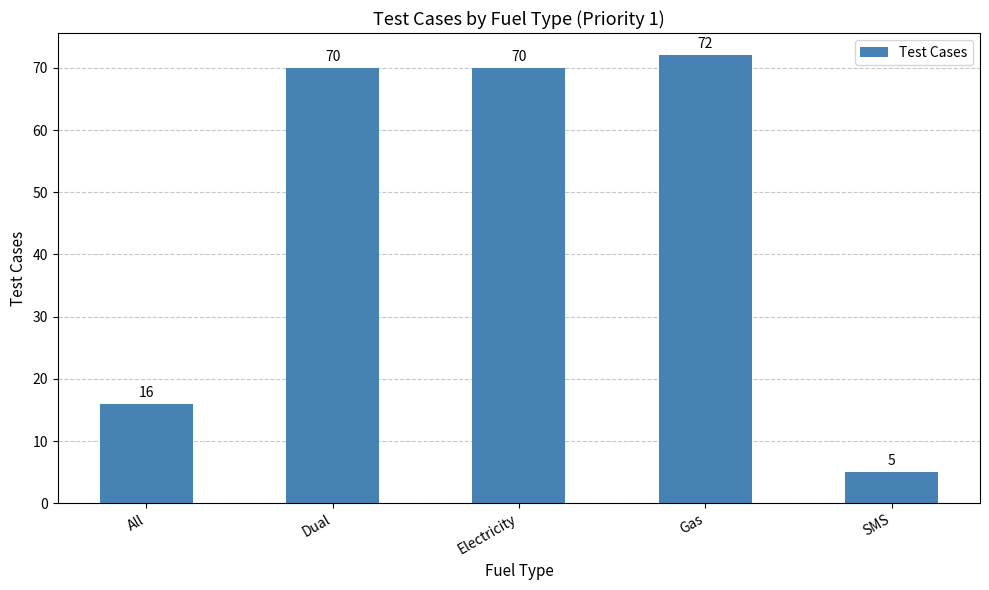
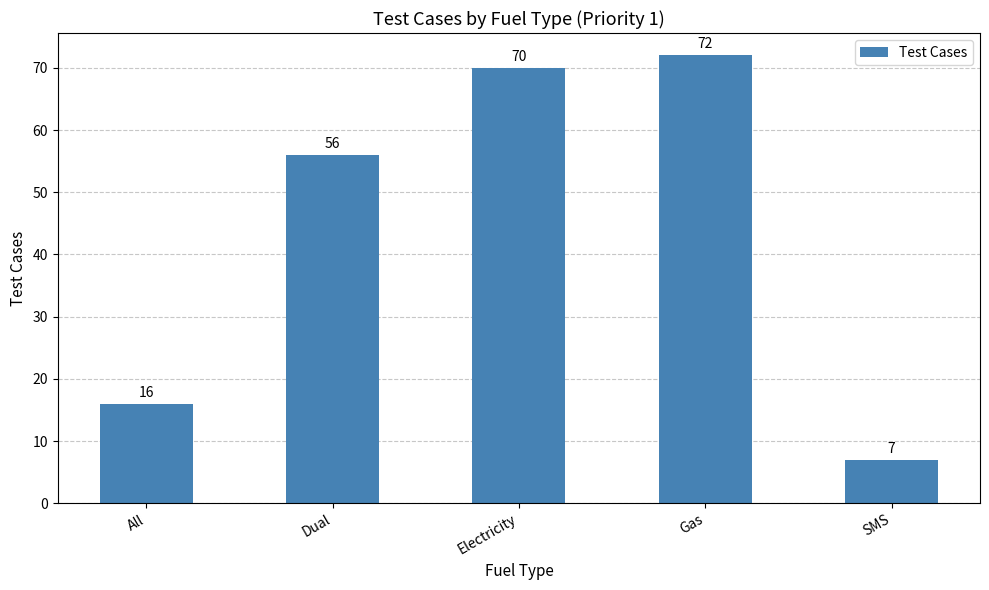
  {
    "All": 16,
-   "Dual": 70,
+   "Dual": 56,
    "Electricity": 70,
    "Gas": 72,
-   "SMS": 5
+   "SMS": 7
  }
